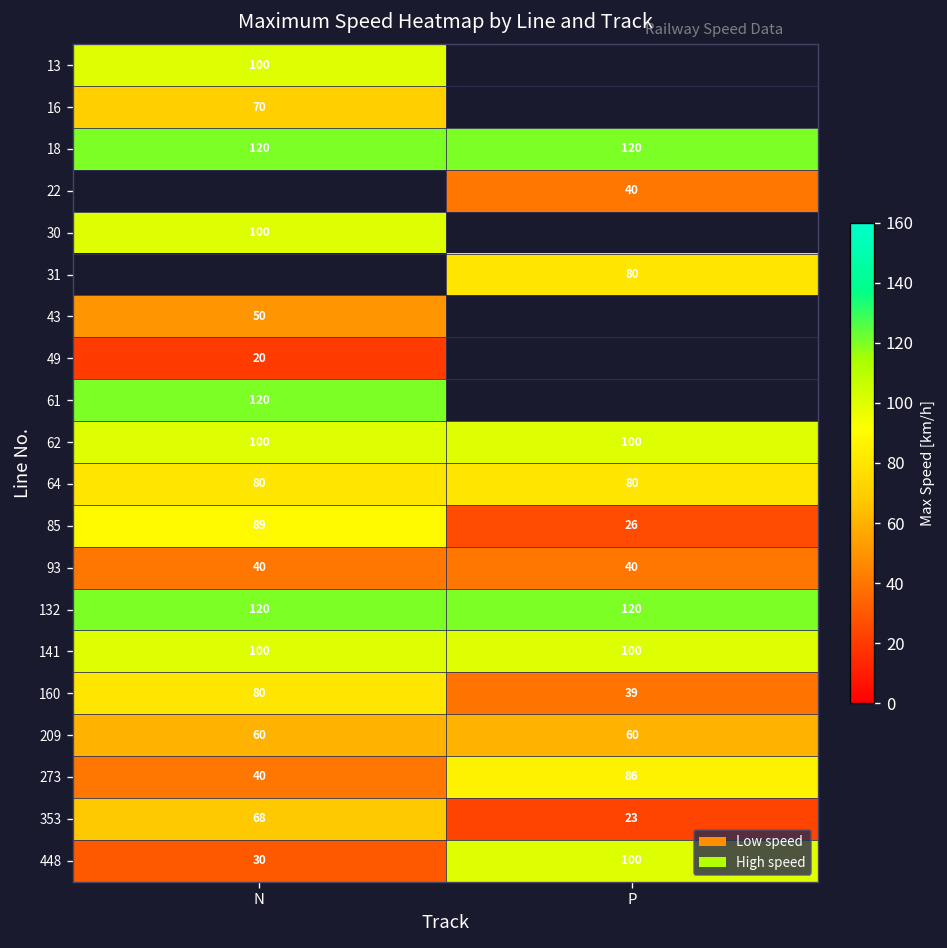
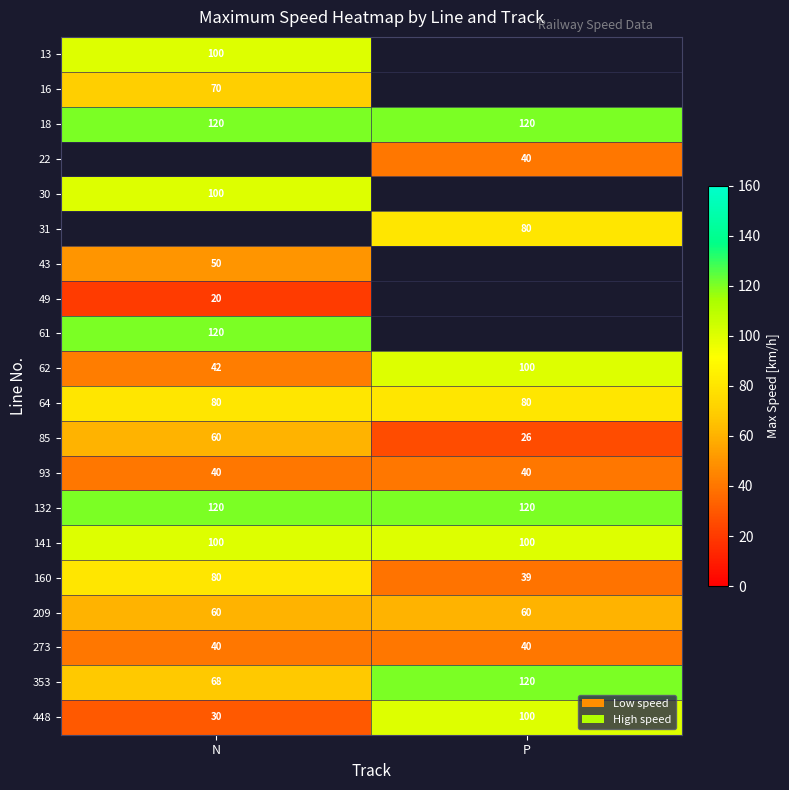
  {
    "13": {
      "N": 100
    },
    "16": {
      "N": 70
    },
    "18": {
      "N": 120,
      "P": 120
    },
    "22": {
      "P": 40
    },
    "30": {
      "N": 100
    },
    "31": {
      "P": 80
    },
    "43": {
      "N": 50
    },
    "49": {
      "N": 20
    },
    "61": {
      "N": 120
    },
    "62": {
-     "N": 100,
+     "N": 42,
      "P": 100
    },
    "64": {
      "N": 80,
      "P": 80
    },
    "85": {
-     "N": 89,
+     "N": 60,
      "P": 26
    },
    "93": {
      "N": 40,
      "P": 40
    },
    "132": {
      "N": 120,
      "P": 120
    },
    "141": {
      "N": 100,
      "P": 100
    },
    "160": {
      "N": 80,
      "P": 39
    },
    "209": {
      "N": 60,
      "P": 60
    },
    "273": {
      "N": 40,
-     "P": 86
+     "P": 40
    },
    "353": {
      "N": 68,
-     "P": 23
+     "P": 120
    },
    "448": {
      "N": 30,
      "P": 100
    }
  }
